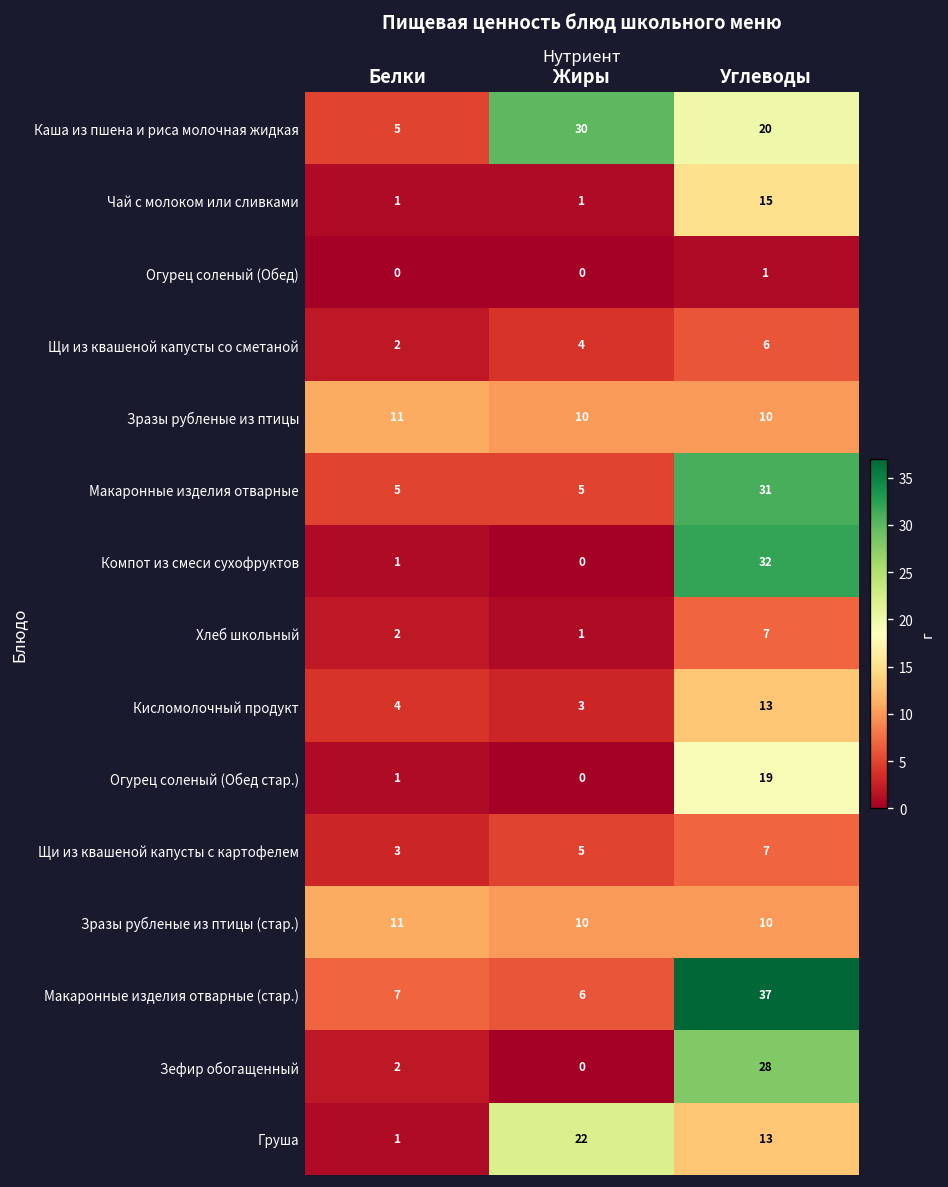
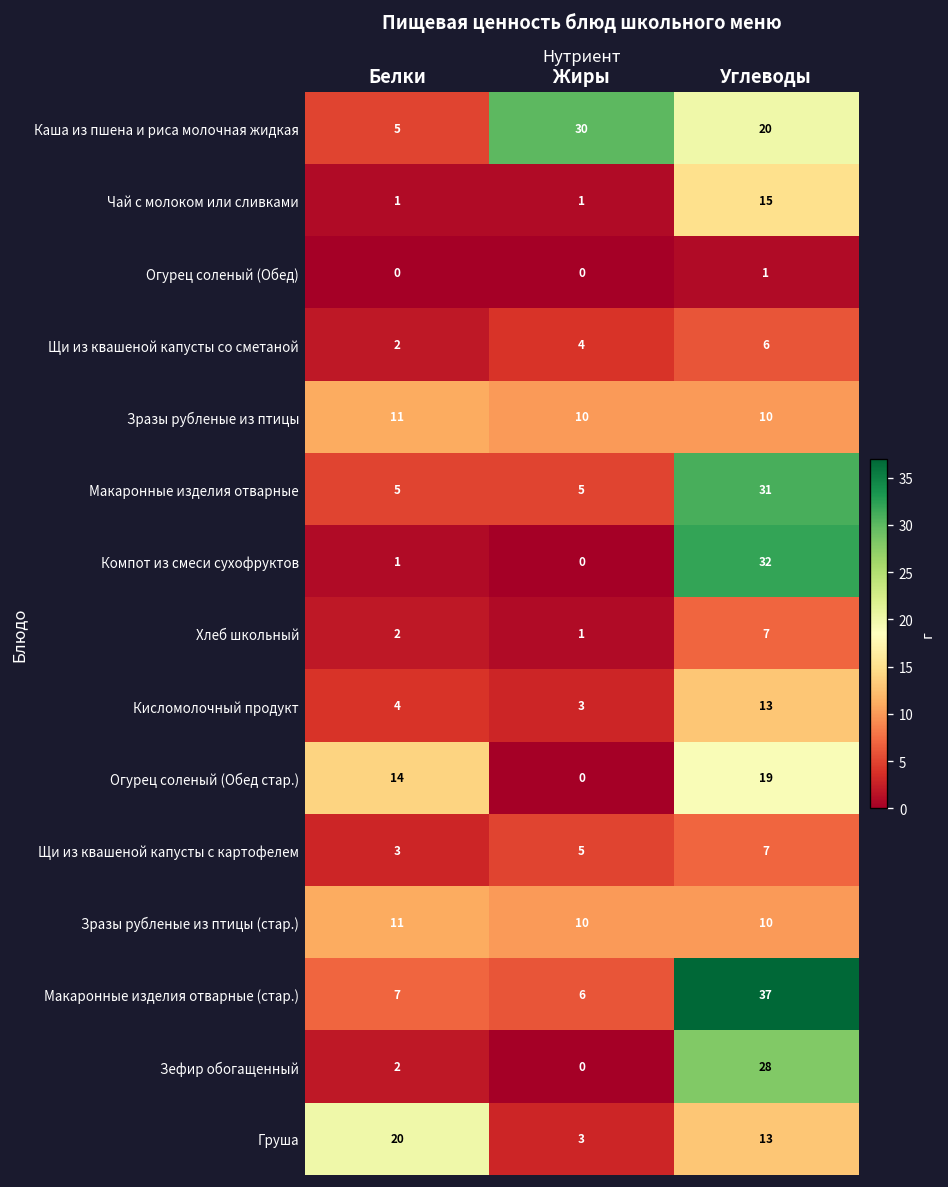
  {
    "Каша из пшена и риса молочная жидкая": {
      "Белки": 5,
      "Жиры": 30,
      "Углеводы": 20
    },
    "Чай с молоком или сливками": {
      "Белки": 1,
      "Жиры": 1,
      "Углеводы": 15
    },
    "Огурец соленый (Обед)": {
      "Белки": 0,
      "Жиры": 0,
      "Углеводы": 1
    },
    "Щи из квашеной капусты со сметаной": {
      "Белки": 2,
      "Жиры": 4,
      "Углеводы": 6
    },
    "Зразы рубленые из птицы": {
      "Белки": 11,
      "Жиры": 10,
      "Углеводы": 10
    },
    "Макаронные изделия отварные": {
      "Белки": 5,
      "Жиры": 5,
      "Углеводы": 31
    },
    "Компот из смеси сухофруктов": {
      "Белки": 1,
      "Жиры": 0,
      "Углеводы": 32
    },
    "Хлеб школьный": {
      "Белки": 2,
      "Жиры": 1,
      "Углеводы": 7
    },
    "Кисломолочный продукт": {
      "Белки": 4,
      "Жиры": 3,
      "Углеводы": 13
    },
    "Огурец соленый (Обед стар.)": {
-     "Белки": 1,
+     "Белки": 14,
      "Жиры": 0,
      "Углеводы": 19
    },
    "Щи из квашеной капусты с картофелем": {
      "Белки": 3,
      "Жиры": 5,
      "Углеводы": 7
    },
    "Зразы рубленые из птицы (стар.)": {
      "Белки": 11,
      "Жиры": 10,
      "Углеводы": 10
    },
    "Макаронные изделия отварные (стар.)": {
      "Белки": 7,
      "Жиры": 6,
      "Углеводы": 37
    },
    "Зефир обогащенный": {
      "Белки": 2,
      "Жиры": 0,
      "Углеводы": 28
    },
    "Груша": {
-     "Белки": 1,
-     "Жиры": 22,
+     "Белки": 20,
+     "Жиры": 3,
      "Углеводы": 13
    }
  }
